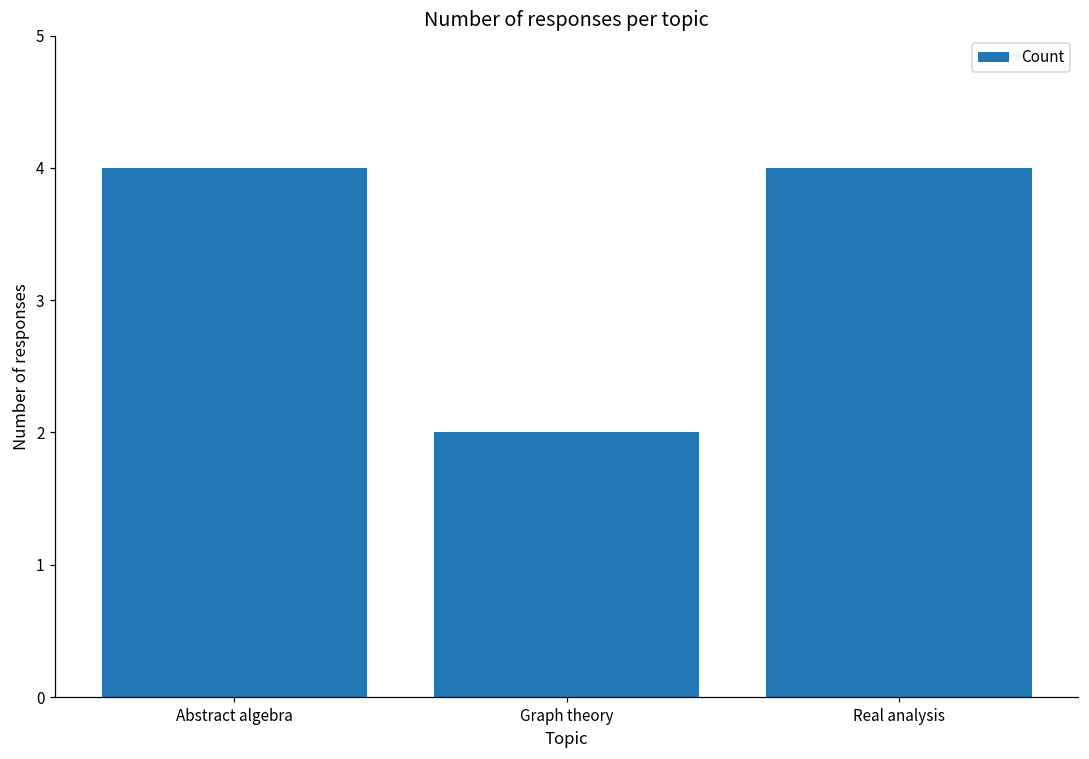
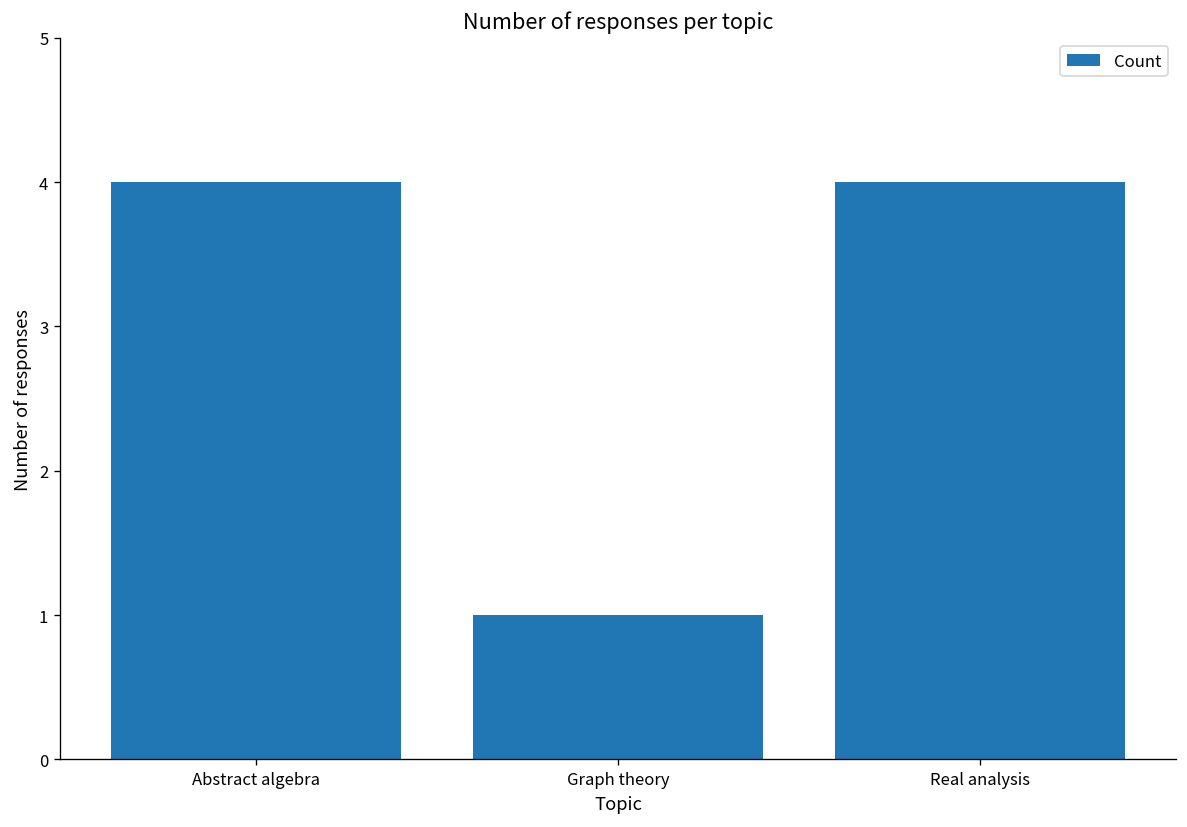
  {
    "Abstract algebra": 4,
-   "Graph theory": 2,
+   "Graph theory": 1,
    "Real analysis": 4
  }
